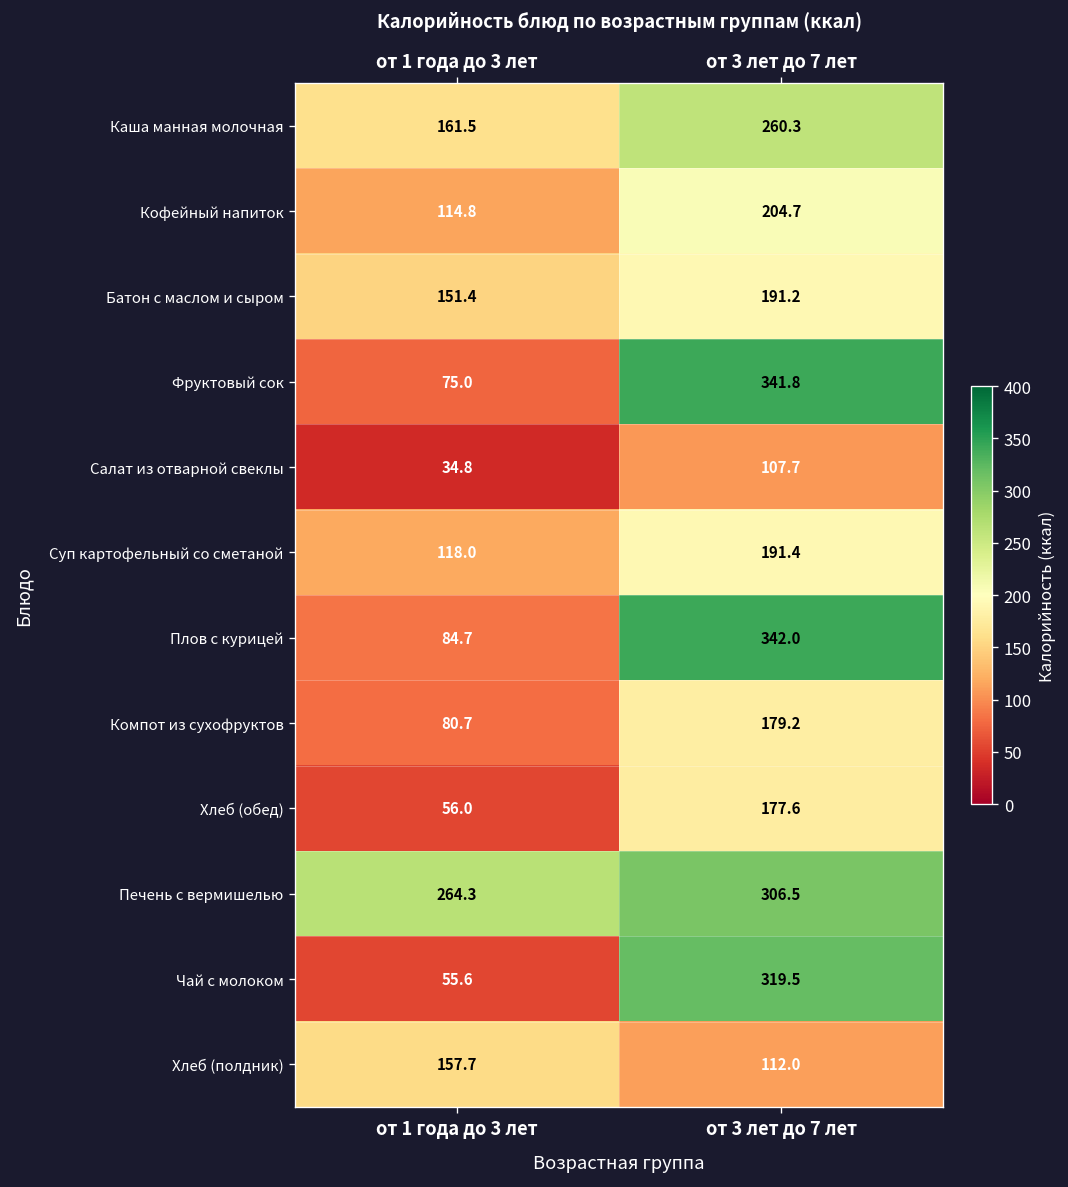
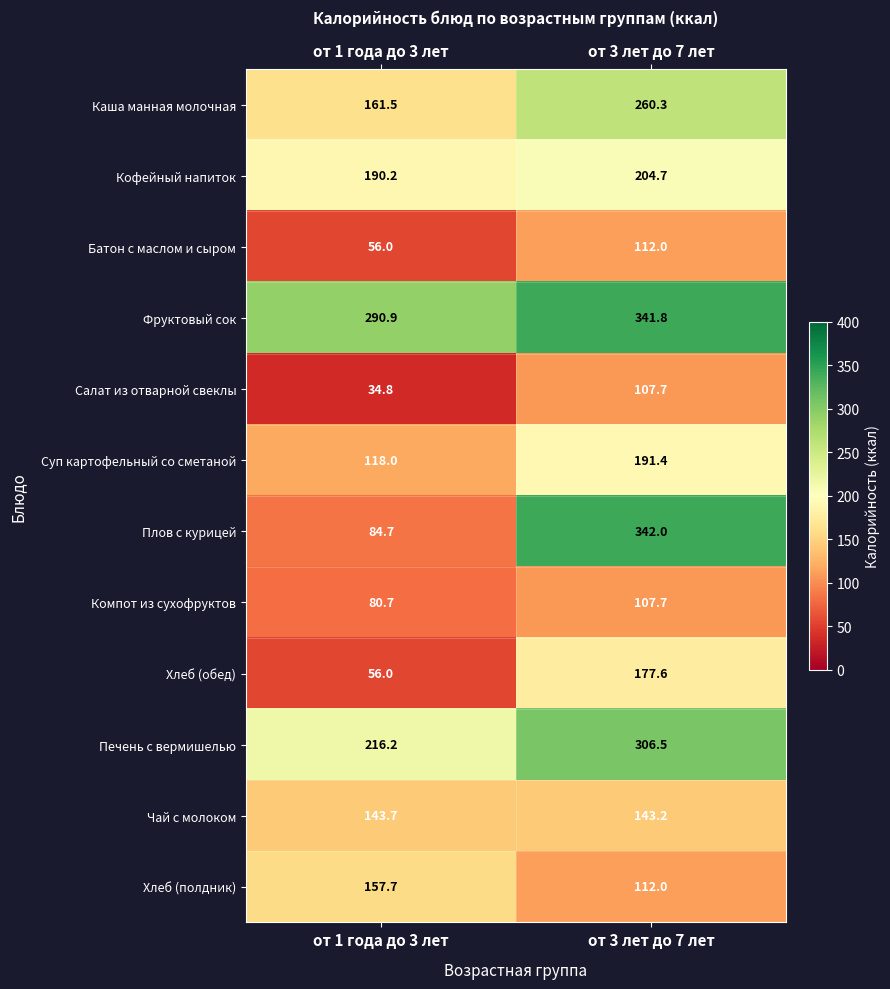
  {
    "Каша манная молочная": {
      "от 1 года до 3 лет": 161.5,
      "от 3 лет до 7 лет": 260.3
    },
    "Кофейный напиток": {
-     "от 1 года до 3 лет": 114.8,
+     "от 1 года до 3 лет": 190.2,
      "от 3 лет до 7 лет": 204.7
    },
    "Батон с маслом и сыром": {
-     "от 1 года до 3 лет": 151.4,
-     "от 3 лет до 7 лет": 191.2
+     "от 1 года до 3 лет": 56.0,
+     "от 3 лет до 7 лет": 112.0
    },
    "Фруктовый сок": {
-     "от 1 года до 3 лет": 75.0,
+     "от 1 года до 3 лет": 290.9,
      "от 3 лет до 7 лет": 341.8
    },
    "Салат из отварной свеклы": {
      "от 1 года до 3 лет": 34.8,
      "от 3 лет до 7 лет": 107.7
    },
    "Суп картофельный со сметаной": {
      "от 1 года до 3 лет": 118.0,
      "от 3 лет до 7 лет": 191.4
    },
    "Плов с курицей": {
      "от 1 года до 3 лет": 84.7,
      "от 3 лет до 7 лет": 342.0
    },
    "Компот из сухофруктов": {
      "от 1 года до 3 лет": 80.7,
-     "от 3 лет до 7 лет": 179.2
+     "от 3 лет до 7 лет": 107.7
    },
    "Хлеб (обед)": {
      "от 1 года до 3 лет": 56.0,
      "от 3 лет до 7 лет": 177.6
    },
    "Печень с вермишелью": {
-     "от 1 года до 3 лет": 264.3,
+     "от 1 года до 3 лет": 216.2,
      "от 3 лет до 7 лет": 306.5
    },
    "Чай с молоком": {
-     "от 1 года до 3 лет": 55.6,
-     "от 3 лет до 7 лет": 319.5
+     "от 1 года до 3 лет": 143.7,
+     "от 3 лет до 7 лет": 143.2
    },
    "Хлеб (полдник)": {
      "от 1 года до 3 лет": 157.7,
      "от 3 лет до 7 лет": 112.0
    }
  }
